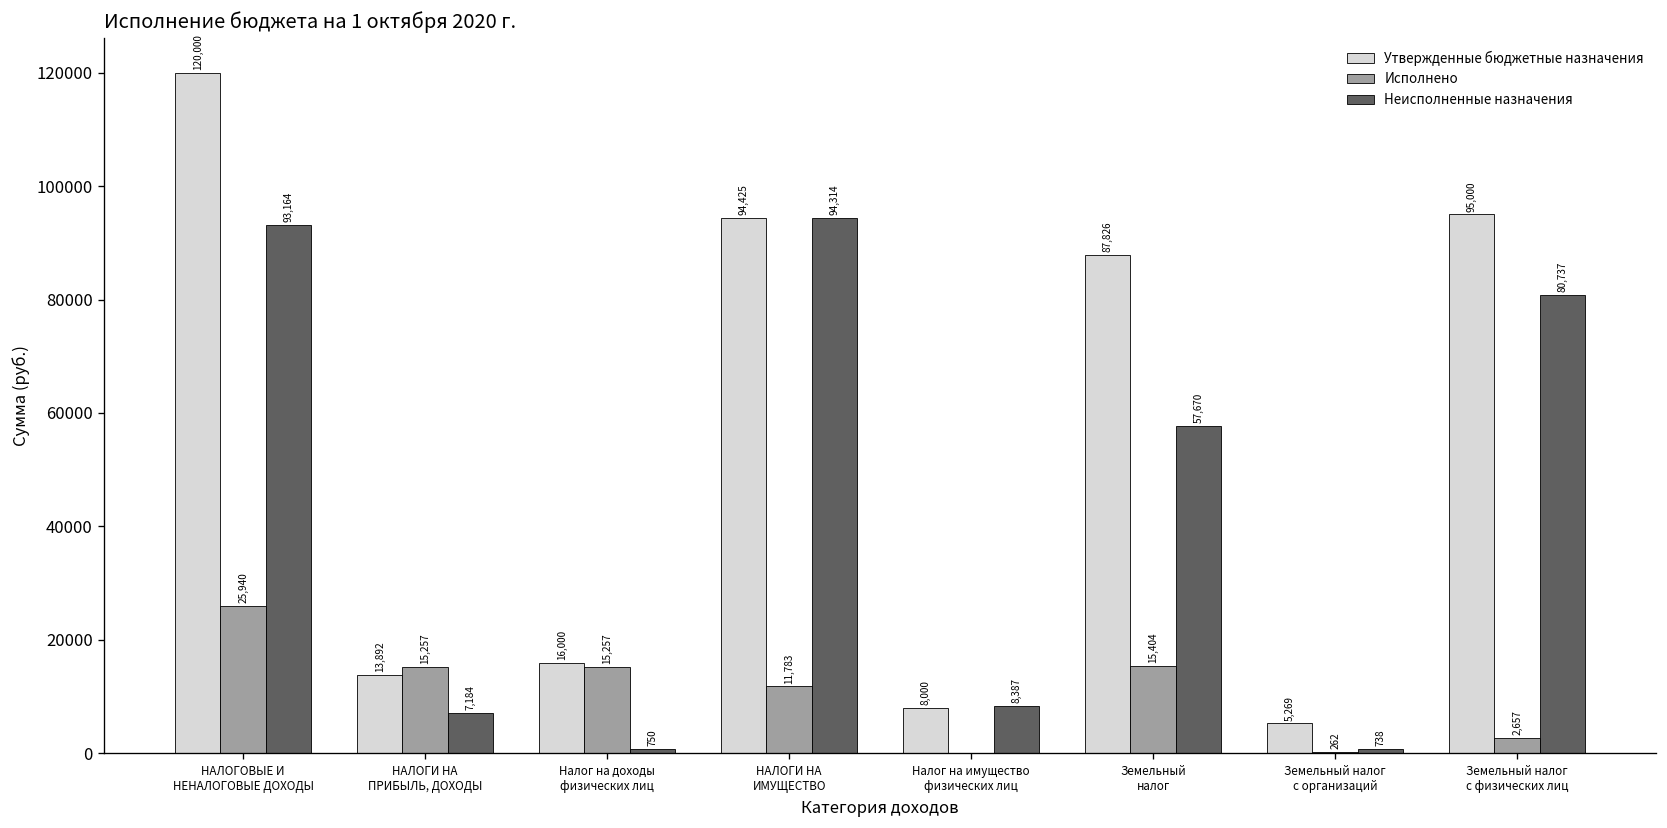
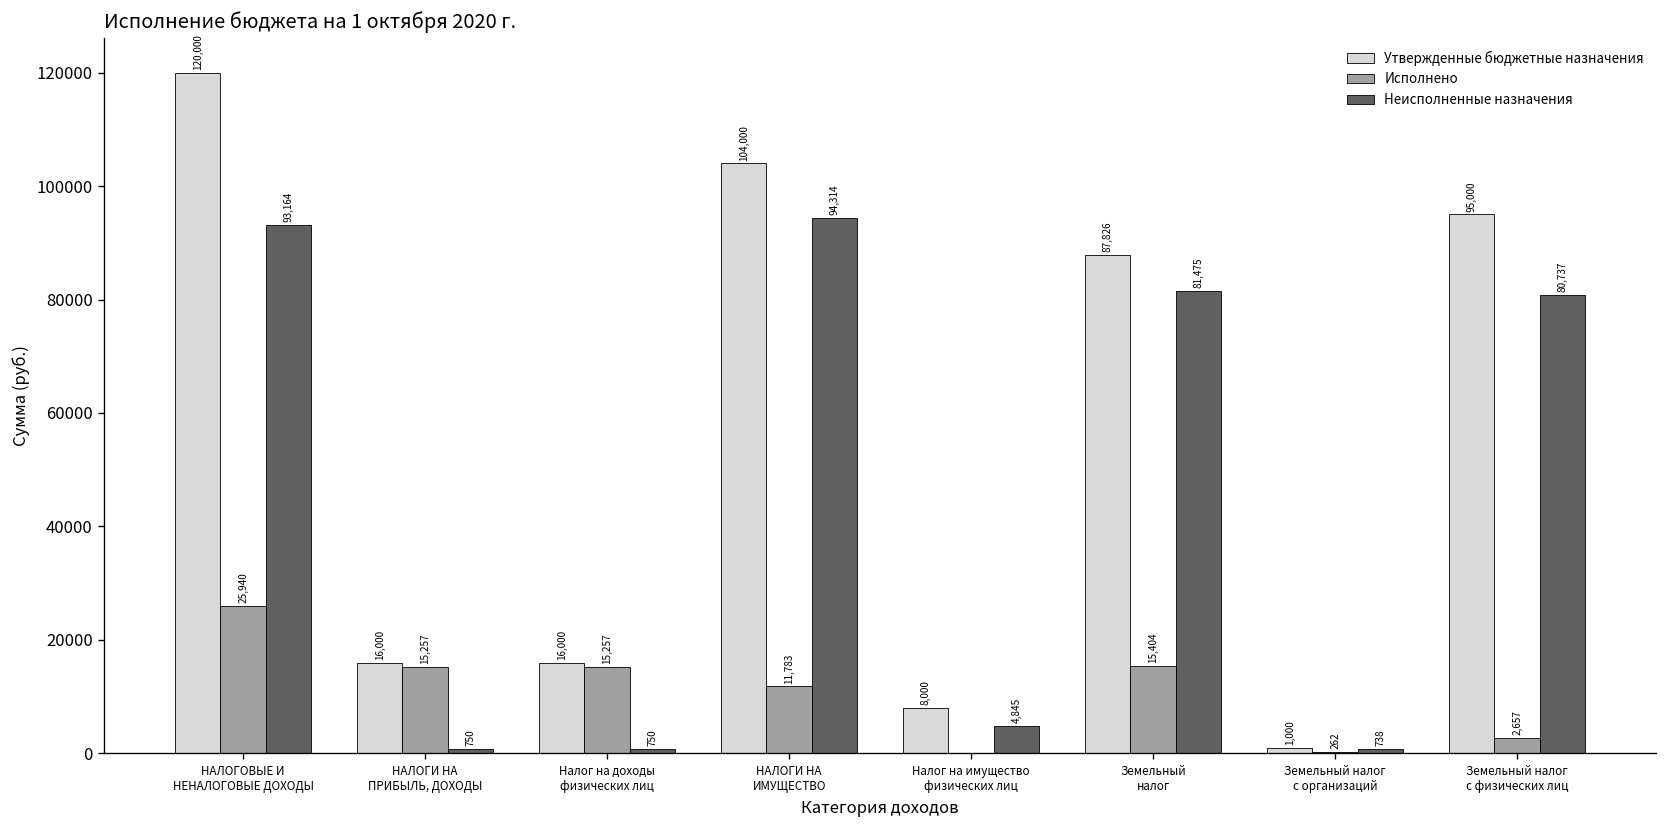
  {
    "Утвержденные бюджетные назначения": {
      "НАЛОГОВЫЕ И НЕНАЛОГОВЫЕ ДОХОДЫ": "120,000",
-     "НАЛОГИ НА ПРИБЫЛЬ, ДОХОДЫ": "13,892",
+     "НАЛОГИ НА ПРИБЫЛЬ, ДОХОДЫ": "16,000",
      "Налог на доходы физических лиц": "16,000",
-     "НАЛОГИ НА ИМУЩЕСТВО": "94,425",
+     "НАЛОГИ НА ИМУЩЕСТВО": "104,000",
      "Налог на имущество физических лиц": "8,000",
      "Земельный налог": "87,826",
-     "Земельный налог с организаций": "5,269",
+     "Земельный налог с организаций": "1,000",
      "Земельный налог с физических лиц": "95,000"
    },
    "Исполнено": {
      "НАЛОГОВЫЕ И НЕНАЛОГОВЫЕ ДОХОДЫ": "25,940",
      "НАЛОГИ НА ПРИБЫЛЬ, ДОХОДЫ": "15,257",
      "Налог на доходы физических лиц": "15,257",
      "НАЛОГИ НА ИМУЩЕСТВО": "11,783",
      "Земельный налог": "15,404",
      "Земельный налог с организаций": "262",
      "Земельный налог с физических лиц": "2,657"
    },
    "Неисполненные назначения": {
      "НАЛОГОВЫЕ И НЕНАЛОГОВЫЕ ДОХОДЫ": "93,164",
-     "НАЛОГИ НА ПРИБЫЛЬ, ДОХОДЫ": "7,184",
+     "НАЛОГИ НА ПРИБЫЛЬ, ДОХОДЫ": "750",
      "Налог на доходы физических лиц": "750",
      "НАЛОГИ НА ИМУЩЕСТВО": "94,314",
-     "Налог на имущество физических лиц": "8,387",
-     "Земельный налог": "57,670",
+     "Налог на имущество физических лиц": "4,845",
+     "Земельный налог": "81,475",
      "Земельный налог с организаций": "738",
      "Земельный налог с физических лиц": "80,737"
    }
  }
